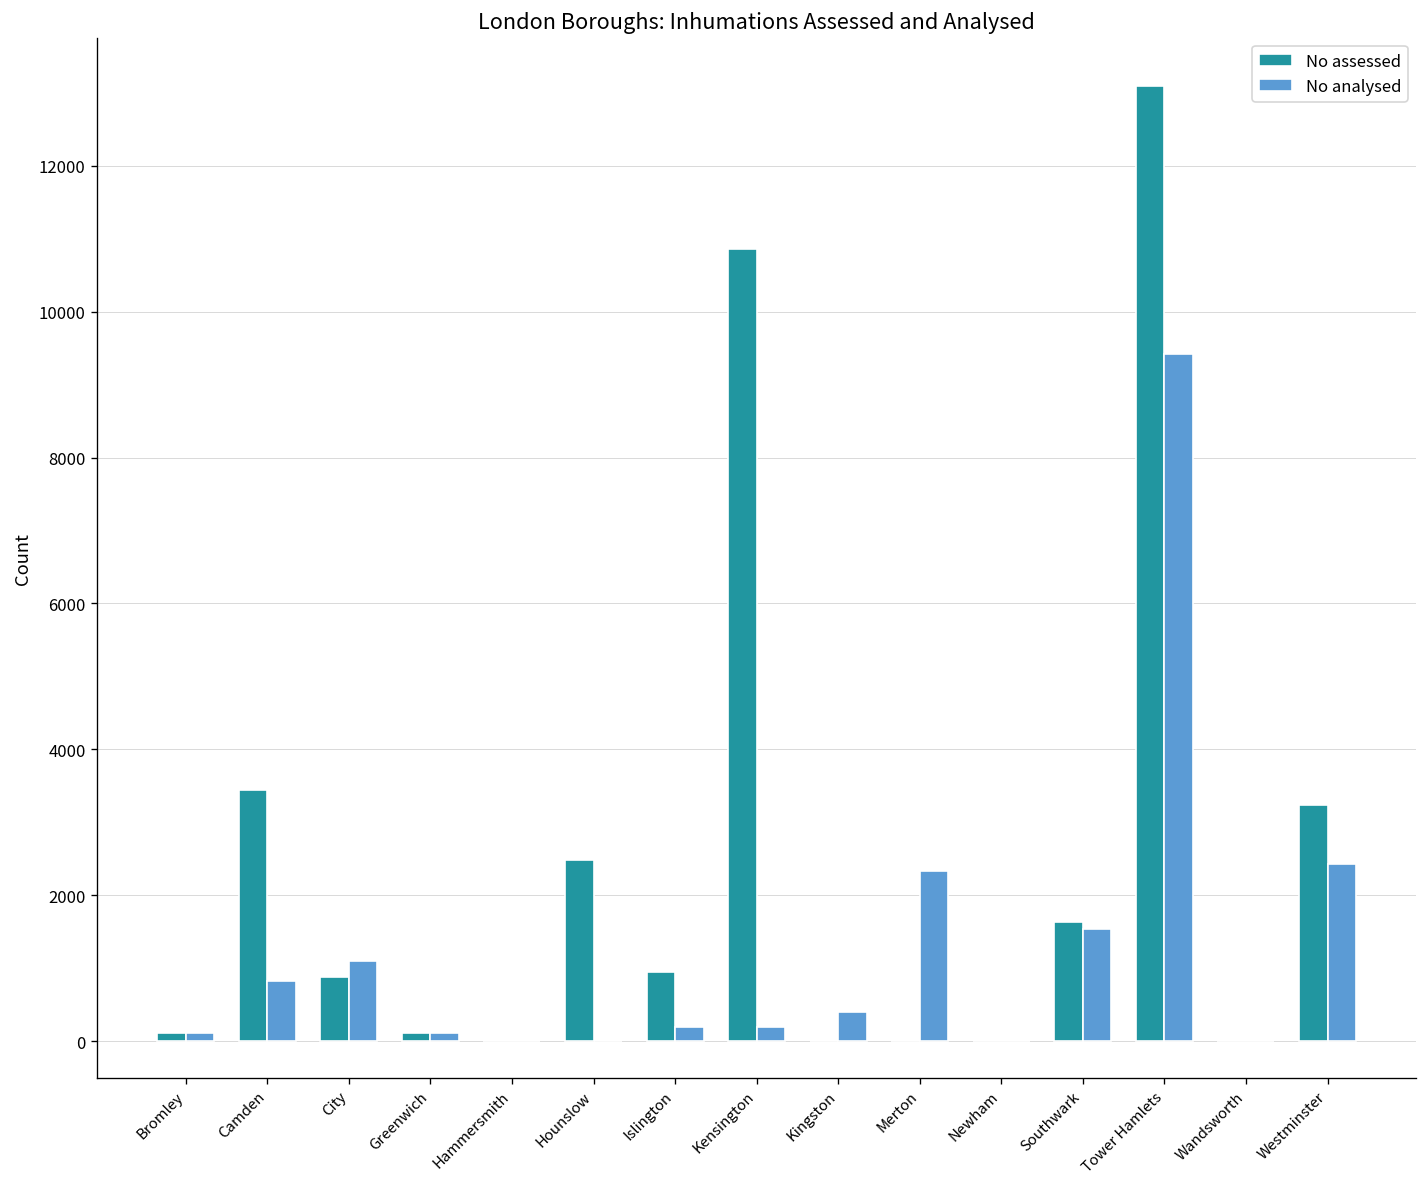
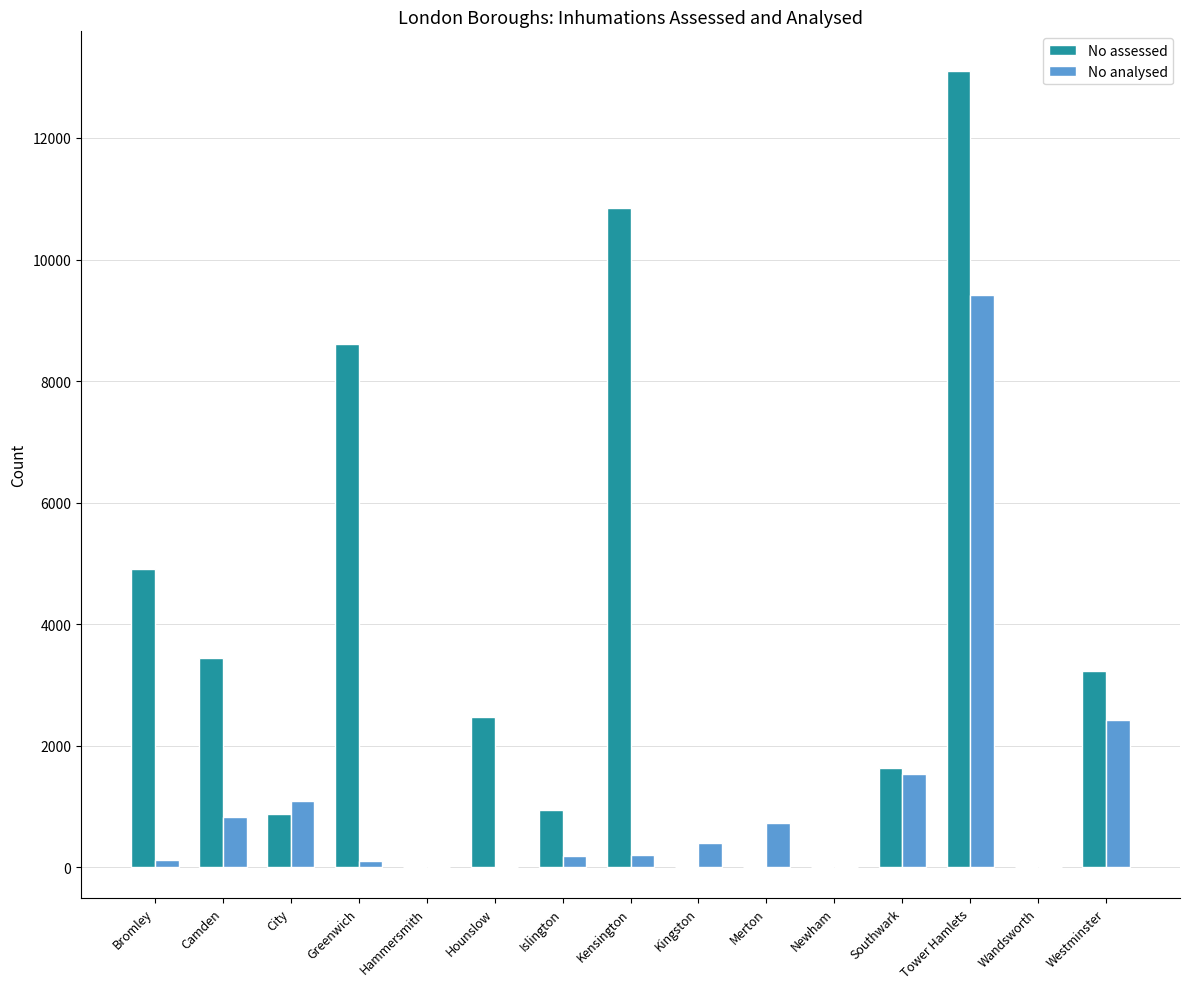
  {
    "No assessed": {
-     "Bromley": 100,
+     "Bromley": 4900,
      "Camden": 3400,
      "City": 900,
-     "Greenwich": 100,
+     "Greenwich": 8600,
      "Hammersmith": 0,
      "Hounslow": 2500,
      "Islington": 900,
      "Kensington": 10900,
      "Kingston": 0,
      "Merton": 0,
      "Newham": 0,
      "Southwark": 1600,
      "Tower Hamlets": 13100,
      "Wandsworth": 0,
      "Westminster": 3200
    },
    "No analysed": {
      "Bromley": 100,
      "Camden": 800,
      "City": 1100,
      "Greenwich": 100,
      "Hammersmith": 0,
      "Hounslow": 0,
      "Islington": 200,
      "Kensington": 200,
      "Kingston": 400,
-     "Merton": 2300,
+     "Merton": 700,
      "Newham": 0,
      "Southwark": 1500,
      "Tower Hamlets": 9400,
      "Wandsworth": 0,
      "Westminster": 2400
    }
  }
